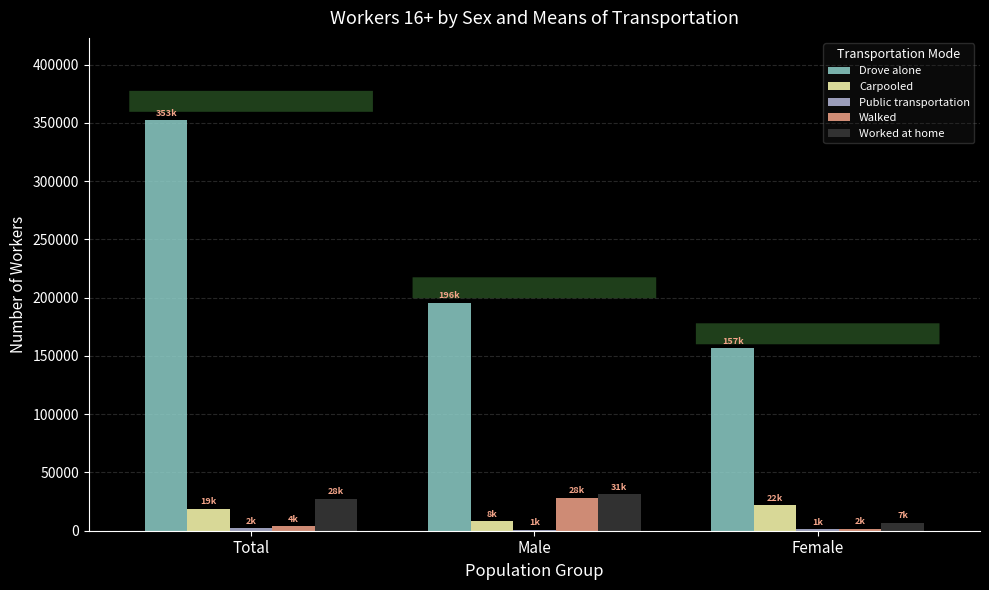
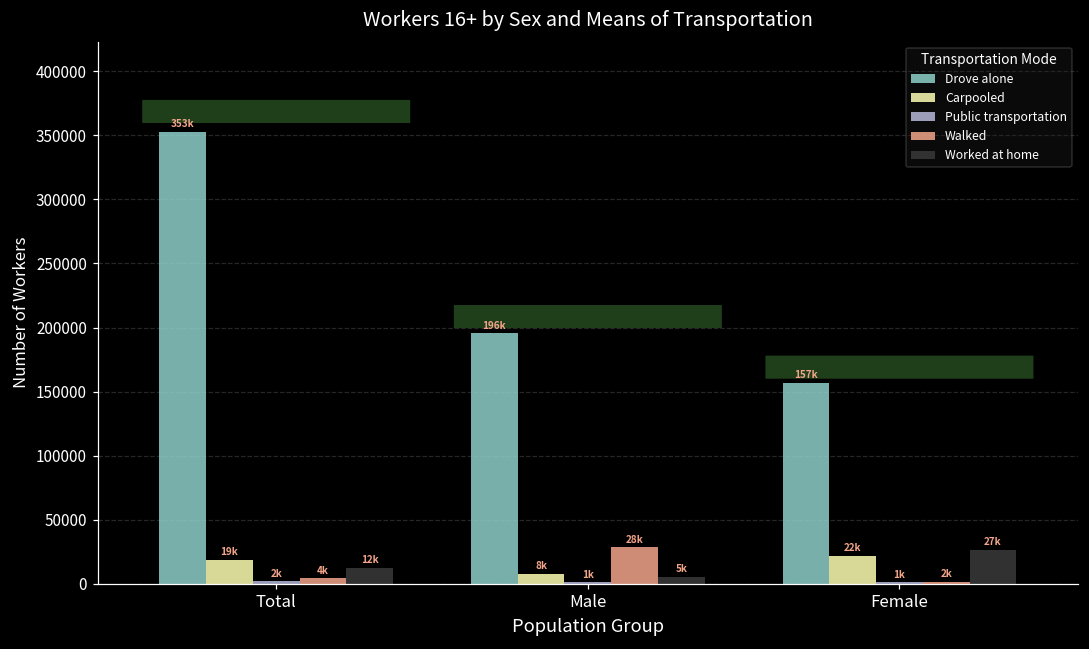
  {
    "Carpooled": {
      "Total": "19k",
      "Male": "8k",
      "Female": "22k"
    },
    "Walked": {
      "Total": "4k",
      "Male": "28k",
      "Female": "2k"
    },
    "Worked at home": {
-     "Total": "28k",
-     "Male": "31k",
-     "Female": "7k"
+     "Total": "12k",
+     "Male": "5k",
+     "Female": "27k"
    }
  }
